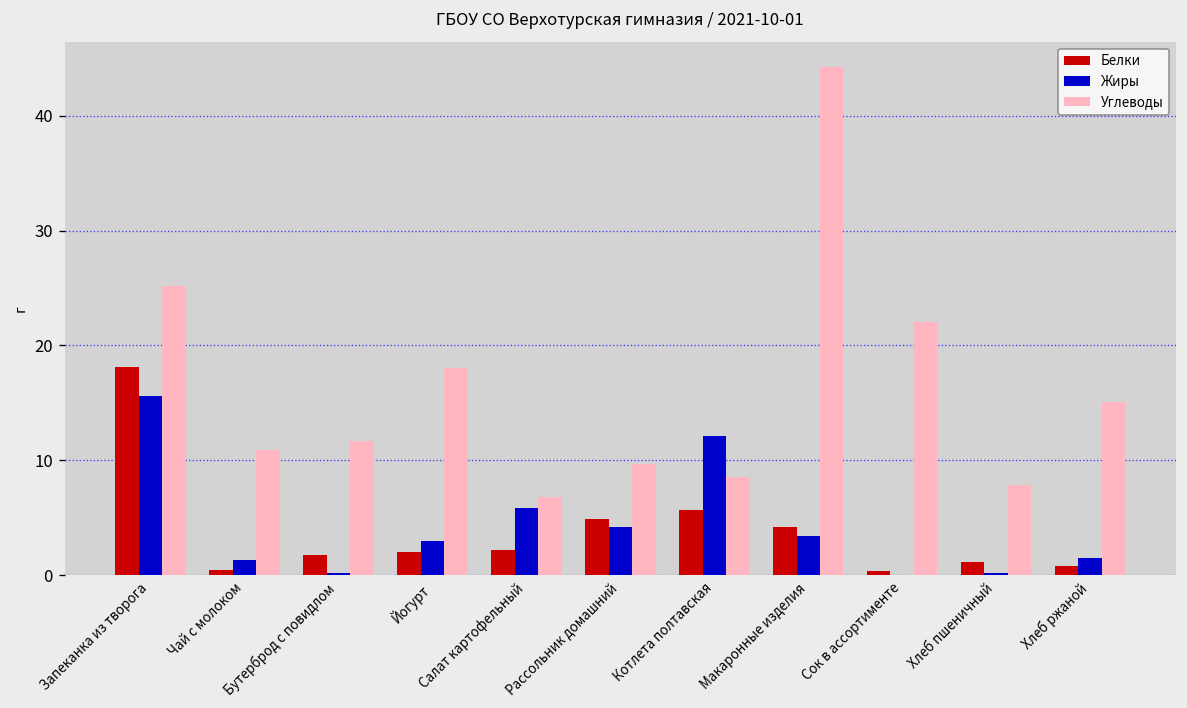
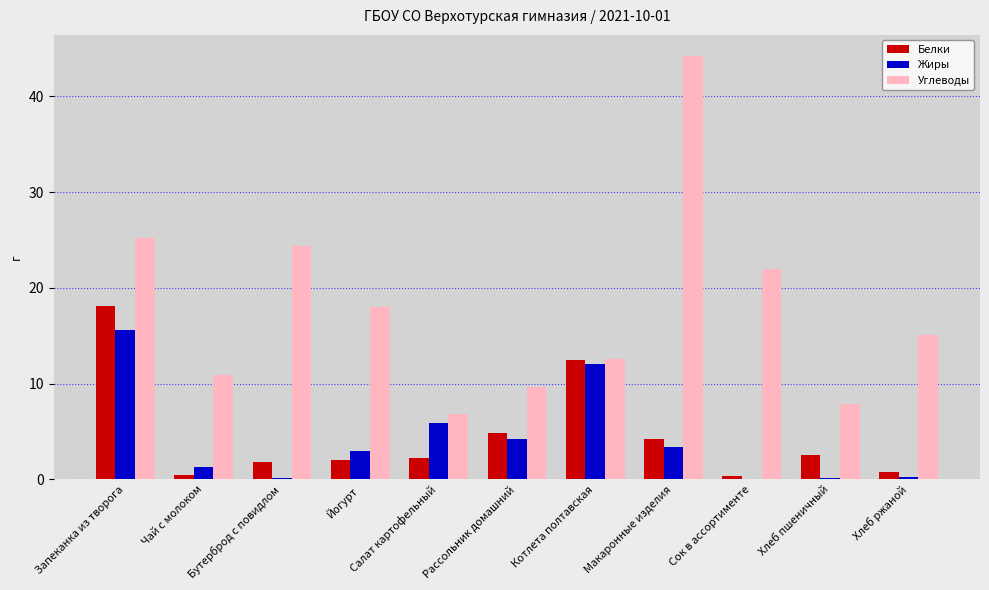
  {
    "Белки": {
      "Запеканка из творога": 18,
      "Чай с молоком": 1,
      "Бутерброд с повидлом": 2,
      "Йогурт": 2,
      "Салат картофельный": 2,
      "Рассольник домашний": 5,
-     "Котлета полтавская": 6,
+     "Котлета полтавская": 13,
      "Макаронные изделия": 4,
      "Сок в ассортименте": 0,
-     "Хлеб пшеничный": 1,
+     "Хлеб пшеничный": 3,
      "Хлеб ржаной": 1
    },
    "Жиры": {
      "Запеканка из творога": 16,
      "Чай с молоком": 1,
      "Йогурт": 3,
      "Салат картофельный": 6,
      "Рассольник домашний": 4,
      "Котлета полтавская": 12,
      "Макаронные изделия": 3,
      "Сок в ассортименте": 0,
-     "Хлеб ржаной": 2
+     "Хлеб ржаной": 0
    },
    "Углеводы": {
      "Запеканка из творога": 25,
      "Чай с молоком": 11,
-     "Бутерброд с повидлом": 12,
+     "Бутерброд с повидлом": 24,
      "Йогурт": 18,
      "Салат картофельный": 7,
      "Рассольник домашний": 10,
-     "Котлета полтавская": 9,
+     "Котлета полтавская": 13,
      "Макаронные изделия": 44,
      "Сок в ассортименте": 22,
      "Хлеб пшеничный": 8,
      "Хлеб ржаной": 15
    }
  }
